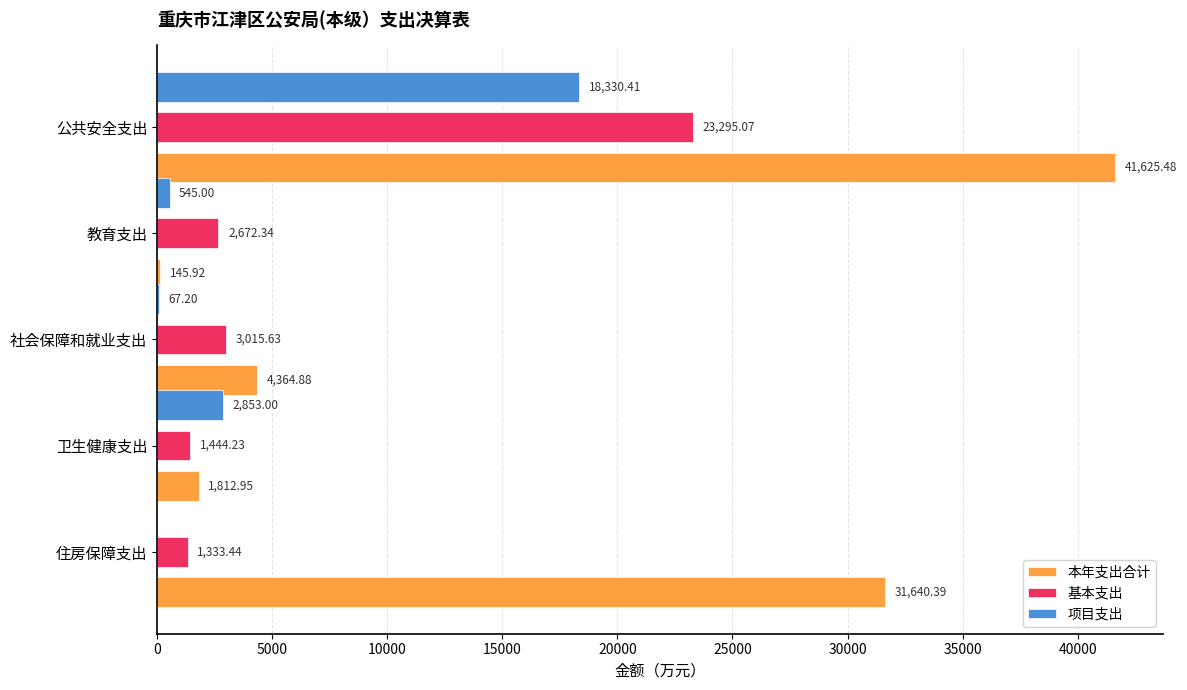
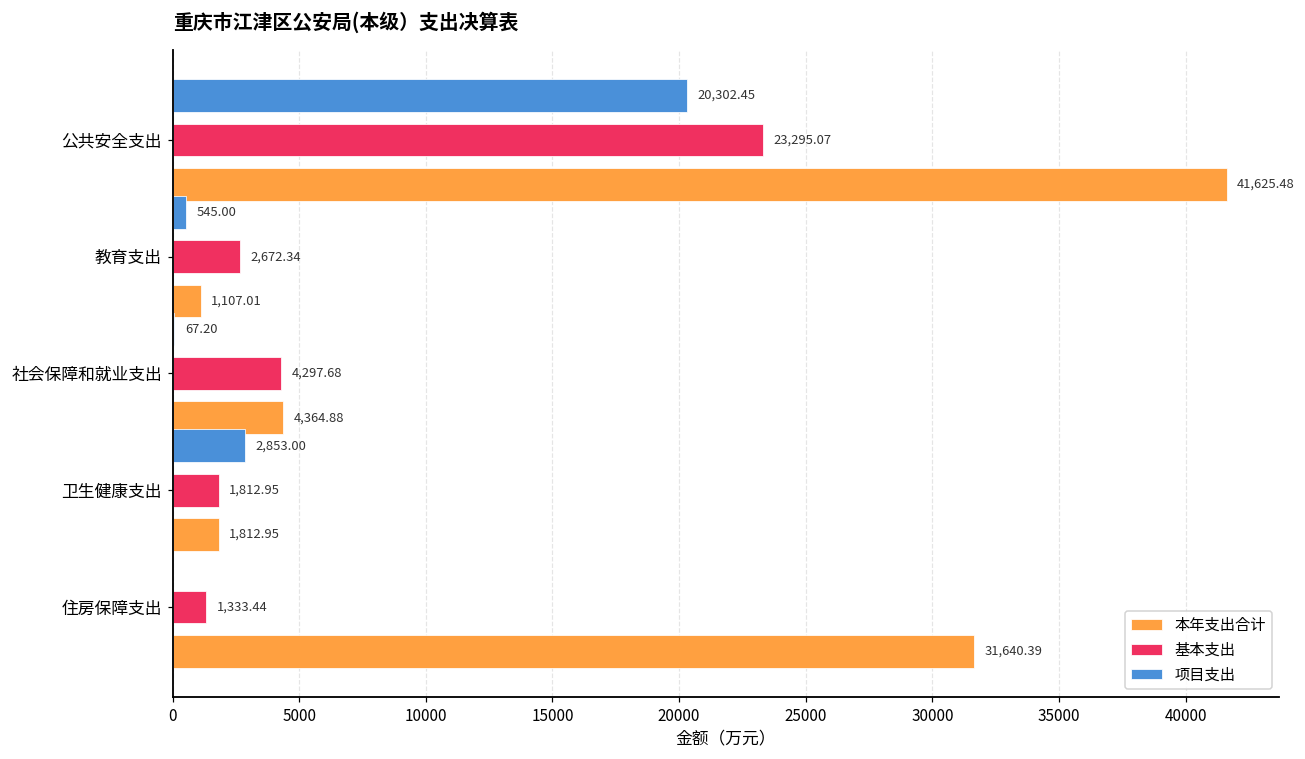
  {
    "本年支出合计": {
      "公共安全支出": "41,625.48",
-     "教育支出": "145.92",
+     "教育支出": "1,107.01",
      "社会保障和就业支出": "4,364.88",
      "卫生健康支出": "1,812.95",
      "住房保障支出": "31,640.39"
    },
    "基本支出": {
      "公共安全支出": "23,295.07",
      "教育支出": "2,672.34",
-     "社会保障和就业支出": "3,015.63",
-     "卫生健康支出": "1,444.23",
+     "社会保障和就业支出": "4,297.68",
+     "卫生健康支出": "1,812.95",
      "住房保障支出": "1,333.44"
    },
    "项目支出": {
-     "公共安全支出": "18,330.41",
+     "公共安全支出": "20,302.45",
      "教育支出": "545.00",
      "社会保障和就业支出": "67.20",
      "卫生健康支出": "2,853.00"
    }
  }
